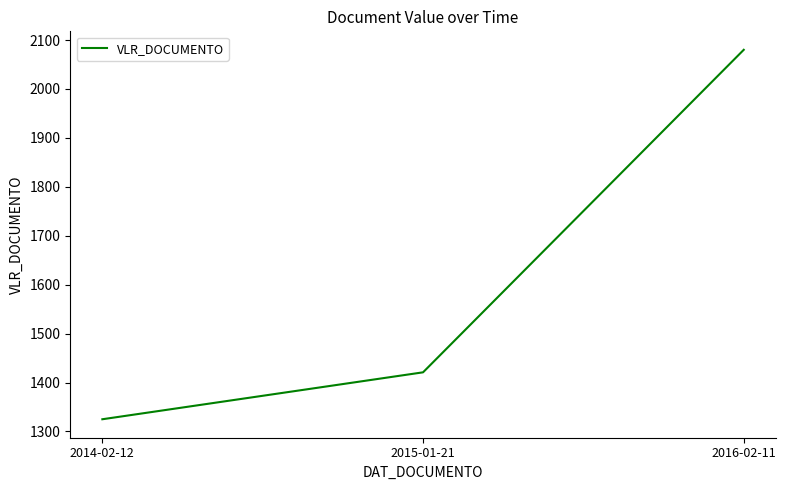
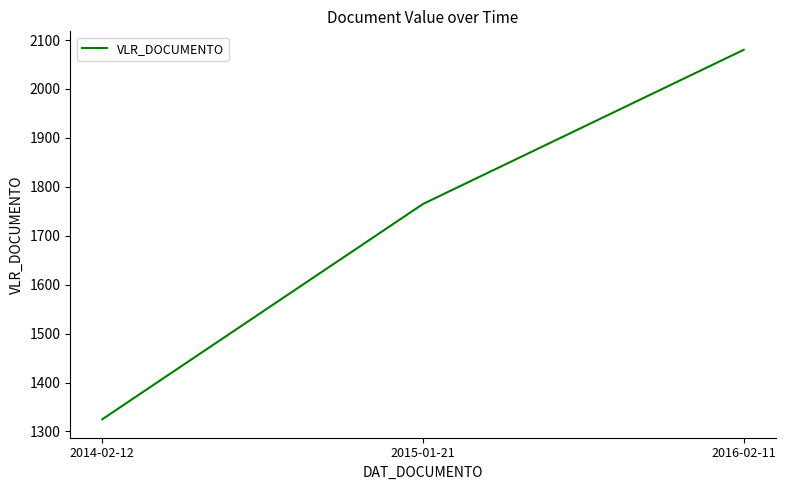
  {
    "2014-02-12": 1330,
-   "2015-01-21": 1420,
+   "2015-01-21": 1770,
    "2016-02-11": 2080
  }
